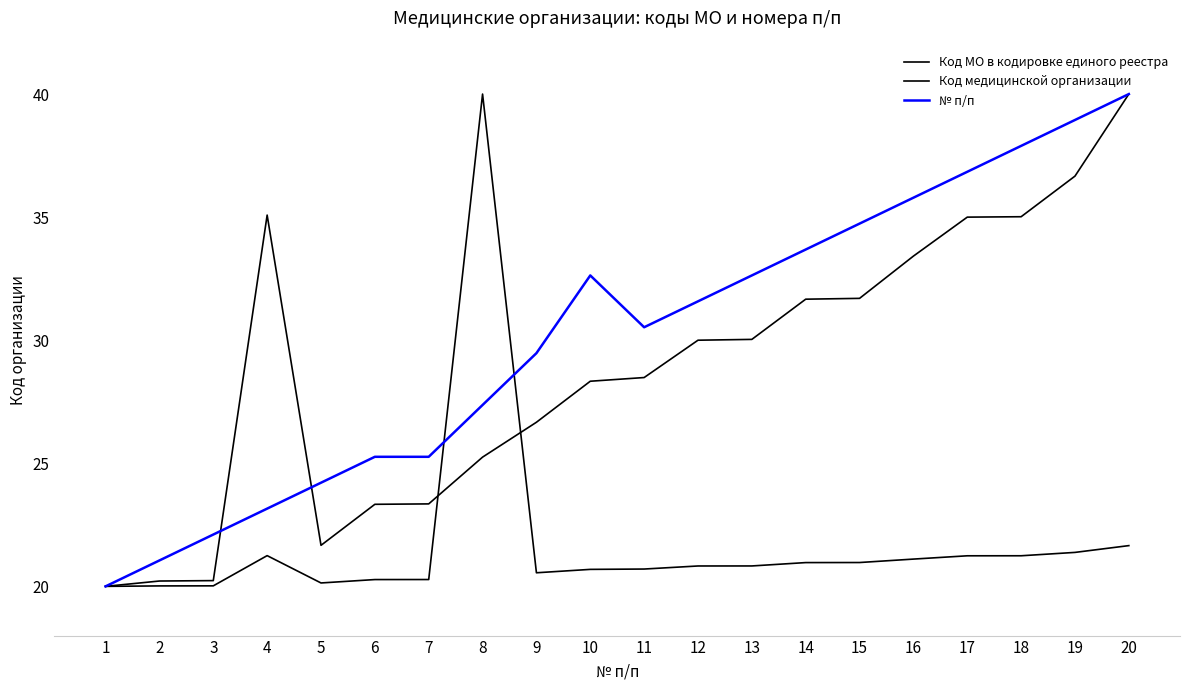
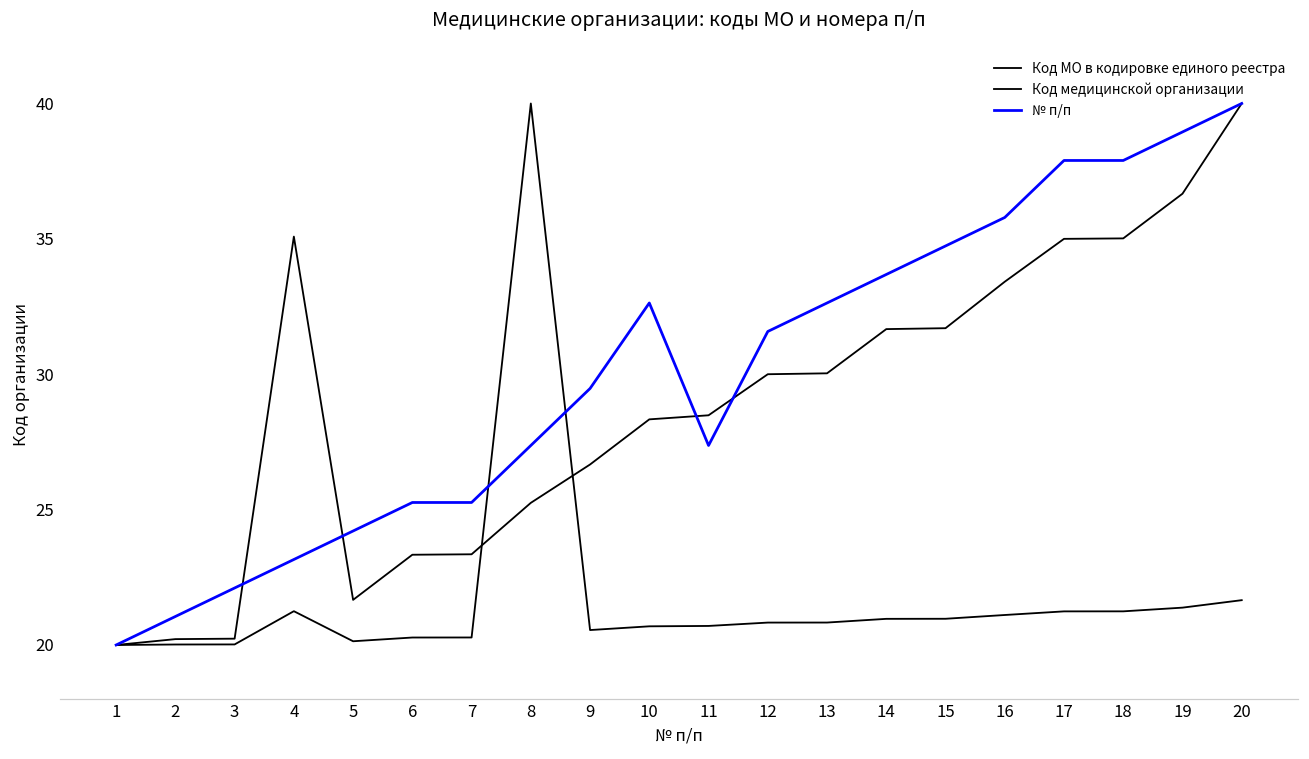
  {
    "№ п/п": {
      "2": 21.1,
      "3": 22.1,
      "4": 23.2,
      "5": 24.2,
      "6": 25.3,
      "7": 25.3,
      "8": 27.4,
      "9": 29.5,
      "10": 32.6,
-     "11": 30.5,
+     "11": 27.4,
      "12": 31.6,
      "13": 32.6,
      "14": 33.7,
      "15": 34.7,
      "16": 35.8,
-     "17": 36.8,
+     "17": 37.9,
      "18": 37.9,
      "19": 38.9
    }
  }
